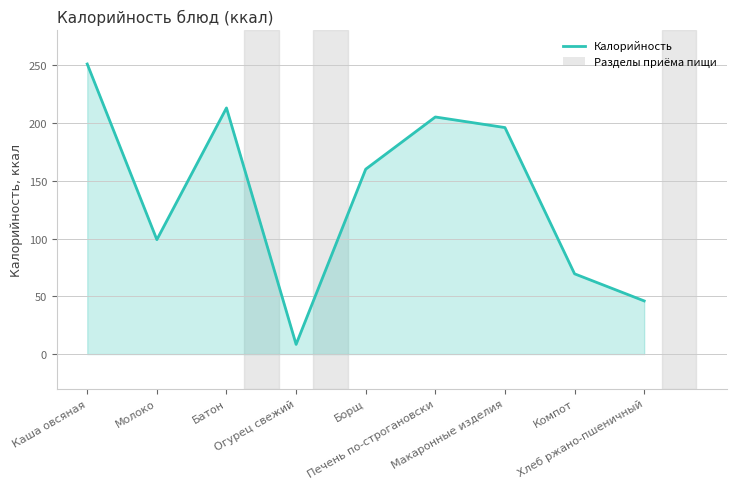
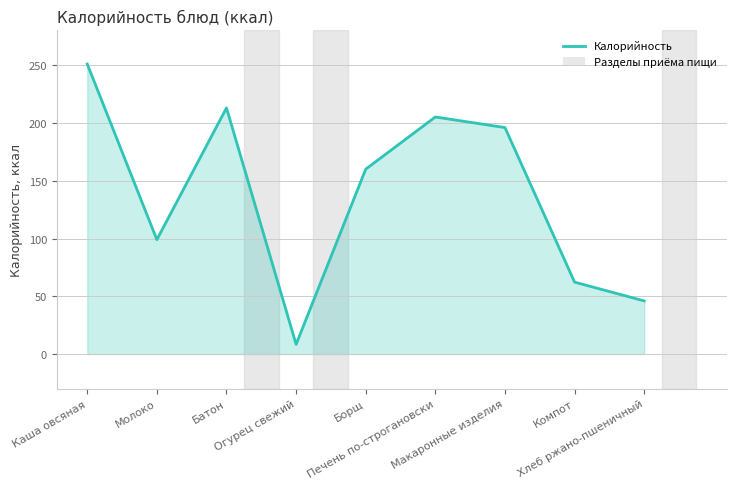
  {
    "Каша овсяная": 251,
    "Молоко": 99,
    "Батон": 213,
    "Огурец свежий": 8,
    "Борщ": 160,
    "Печень по-строгановски": 205,
    "Макаронные изделия": 196,
-   "Компот": 69,
+   "Компот": 62,
    "Хлеб ржано-пшеничный": 46
  }
